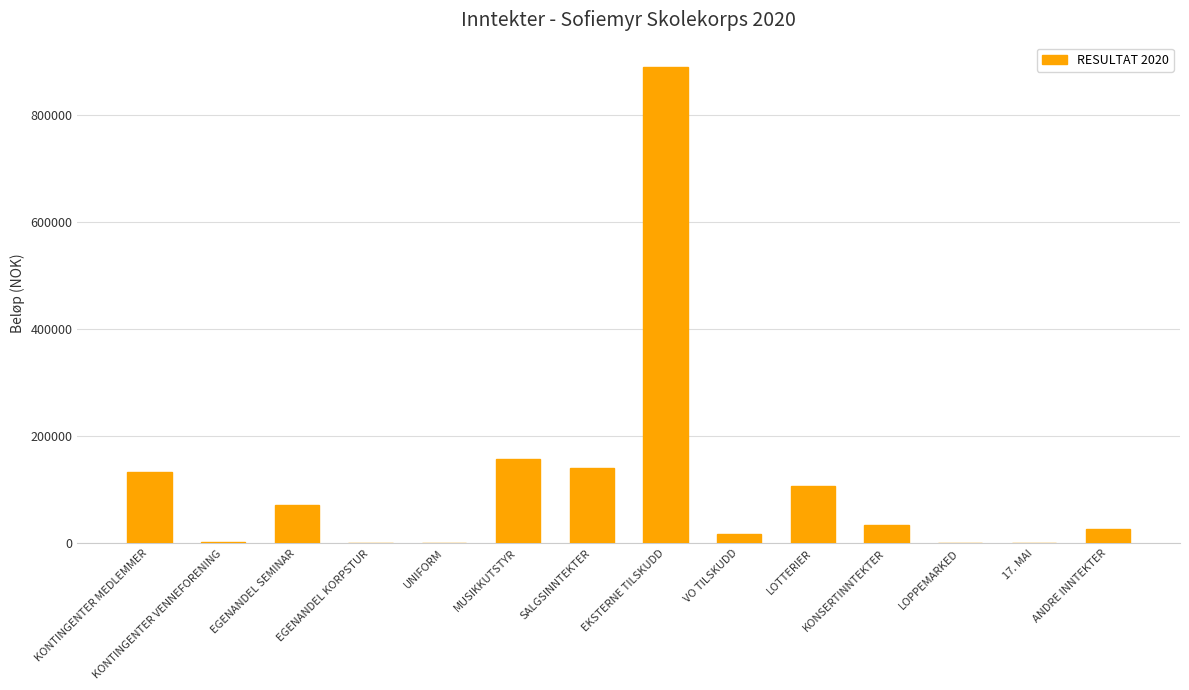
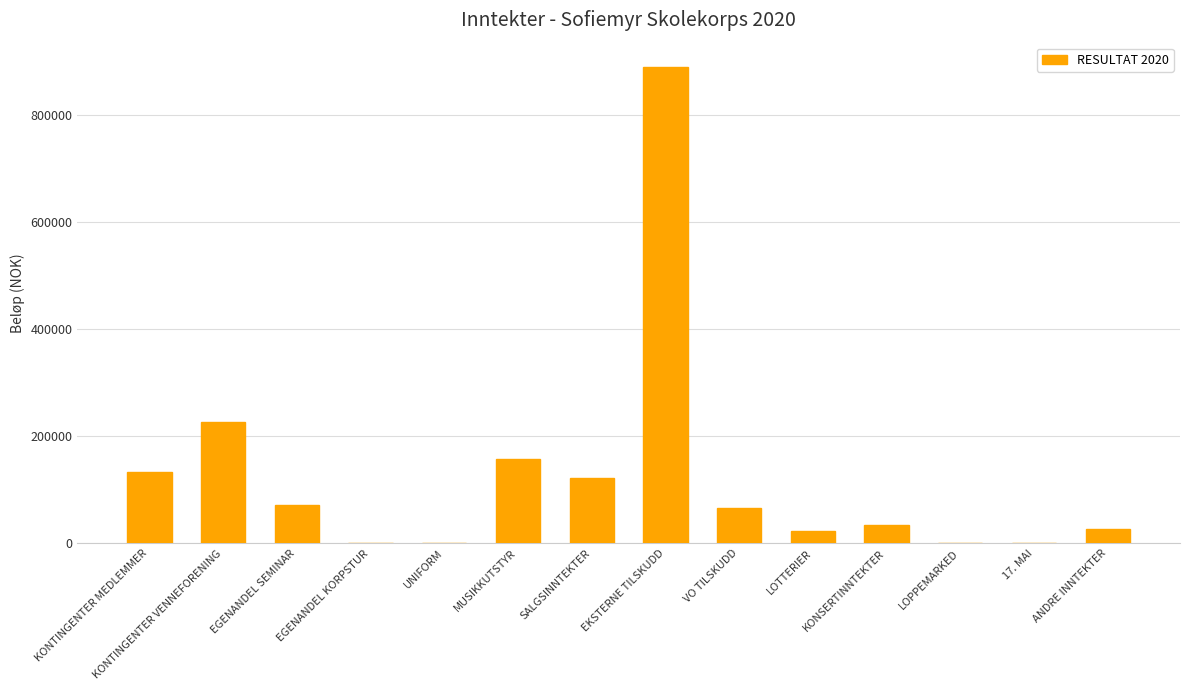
  {
    "KONTINGENTER MEDLEMMER": 130000,
-   "KONTINGENTER VENNEFORENING": 0,
+   "KONTINGENTER VENNEFORENING": 230000,
    "EGENANDEL SEMINAR": 70000,
    "EGENANDEL KORPSTUR": 0,
    "UNIFORM": 0,
    "MUSIKKUTSTYR": 160000,
-   "SALGSINNTEKTER": 140000,
+   "SALGSINNTEKTER": 120000,
    "EKSTERNE TILSKUDD": 890000,
-   "VO TILSKUDD": 20000,
-   "LOTTERIER": 110000,
+   "VO TILSKUDD": 70000,
+   "LOTTERIER": 20000,
    "KONSERTINNTEKTER": 30000,
    "LOPPEMARKED": 0,
    "17. MAI": 0,
    "ANDRE INNTEKTER": 30000
  }
